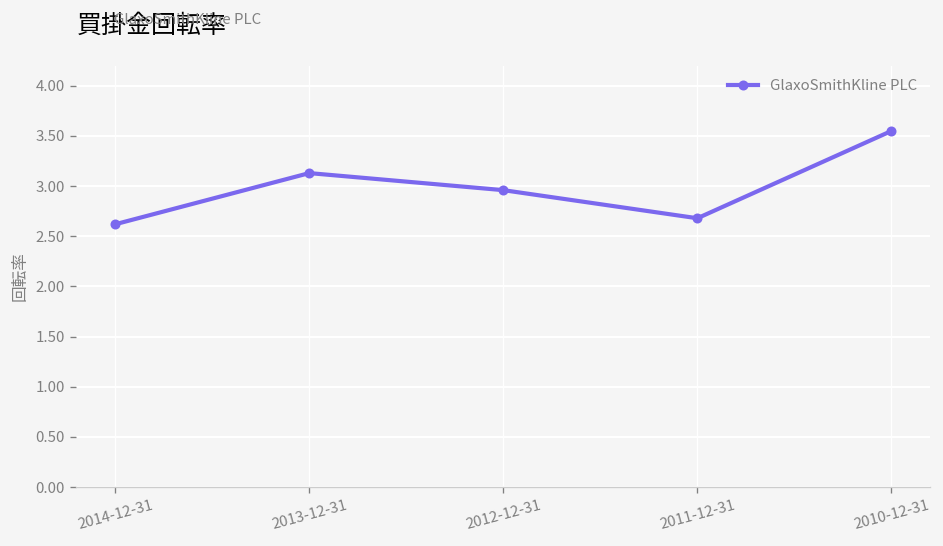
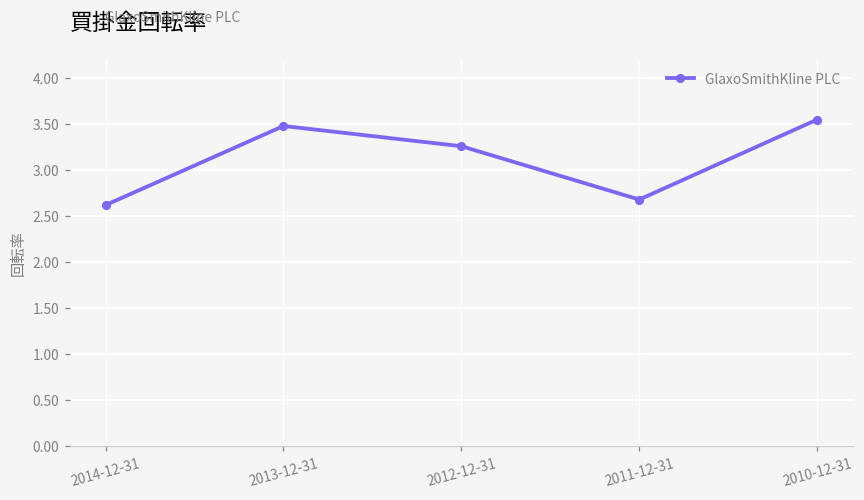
  {
    "2014-12-31": 2.6,
-   "2013-12-31": 3.1,
-   "2012-12-31": 3.0,
+   "2013-12-31": 3.5,
+   "2012-12-31": 3.3,
    "2011-12-31": 2.7,
    "2010-12-31": 3.6
  }
